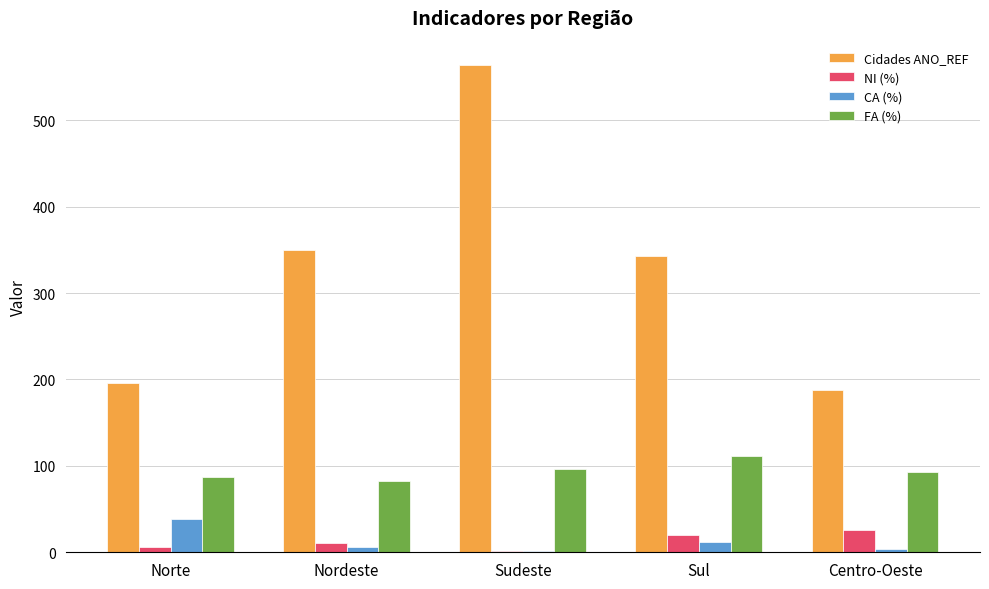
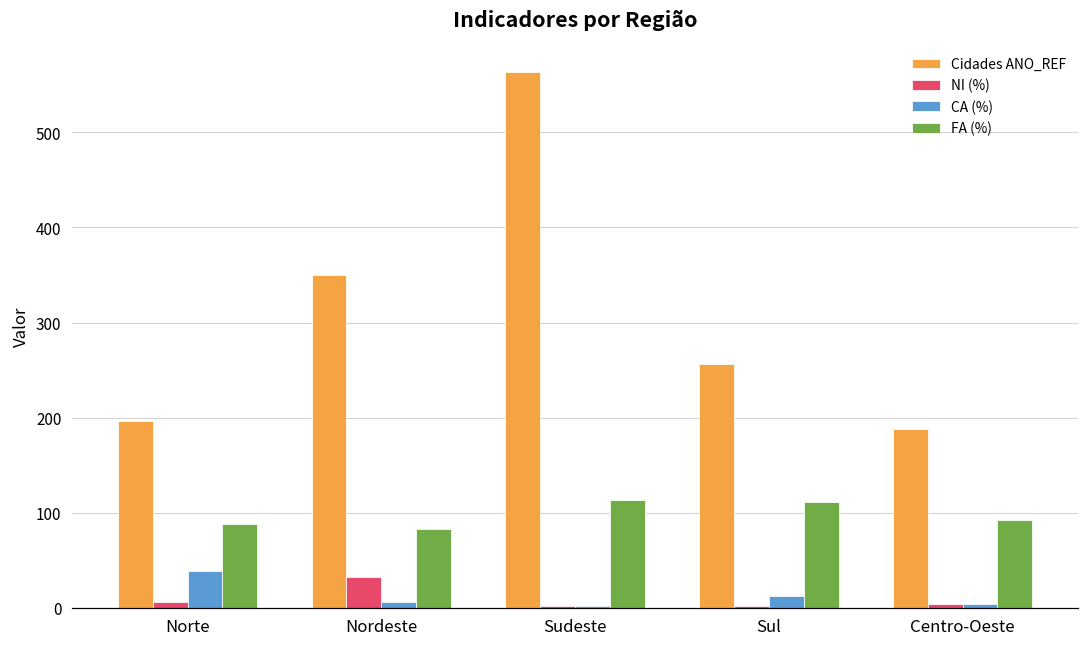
  {
    "Cidades ANO_REF": {
      "Norte": 200,
      "Nordeste": 350,
      "Sudeste": 560,
-     "Sul": 340,
+     "Sul": 260,
      "Centro-Oeste": 190
    },
    "NI (%)": {
      "Norte": 10,
-     "Nordeste": 10,
-     "Sul": 20,
-     "Centro-Oeste": 30
+     "Nordeste": 30,
+     "Sul": 0,
+     "Centro-Oeste": 0
    },
    "CA (%)": {
      "Norte": 40,
      "Nordeste": 10,
      "Sul": 10,
      "Centro-Oeste": 0
    },
    "FA (%)": {
      "Norte": 90,
      "Nordeste": 80,
-     "Sudeste": 100,
+     "Sudeste": 110,
      "Sul": 110,
      "Centro-Oeste": 90
    }
  }
